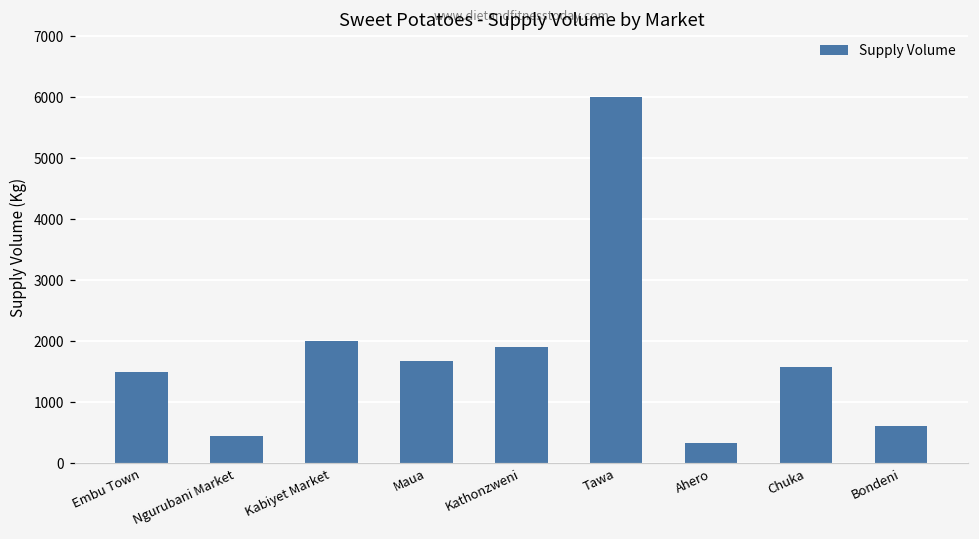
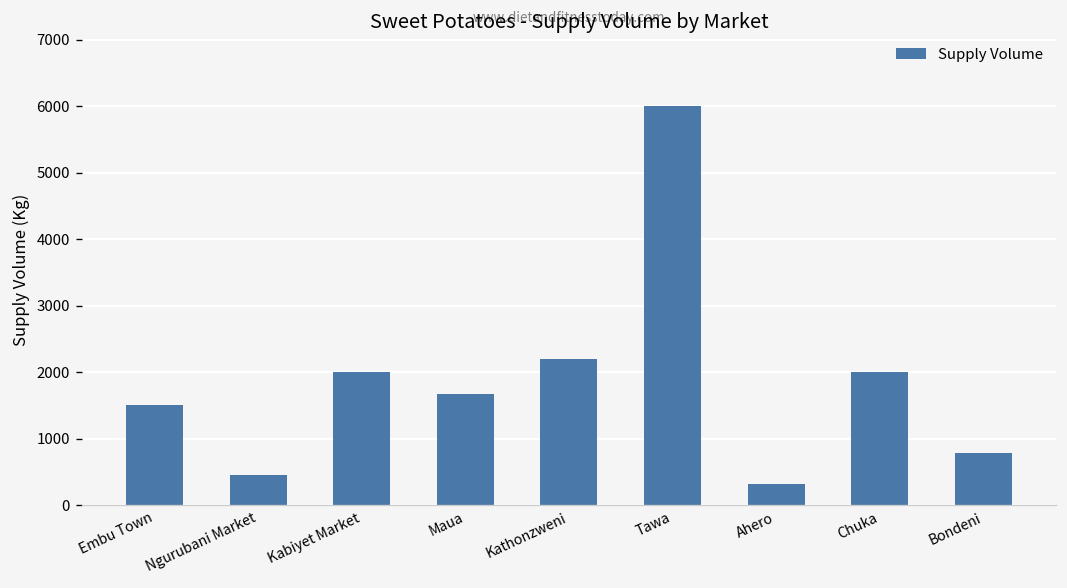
  {
    "Embu Town": 1500,
    "Ngurubani Market": 500,
    "Kabiyet Market": 2000,
    "Maua": 1700,
-   "Kathonzweni": 1900,
+   "Kathonzweni": 2200,
    "Tawa": 6000,
    "Ahero": 300,
-   "Chuka": 1600,
-   "Bondeni": 600
+   "Chuka": 2000,
+   "Bondeni": 800
  }
